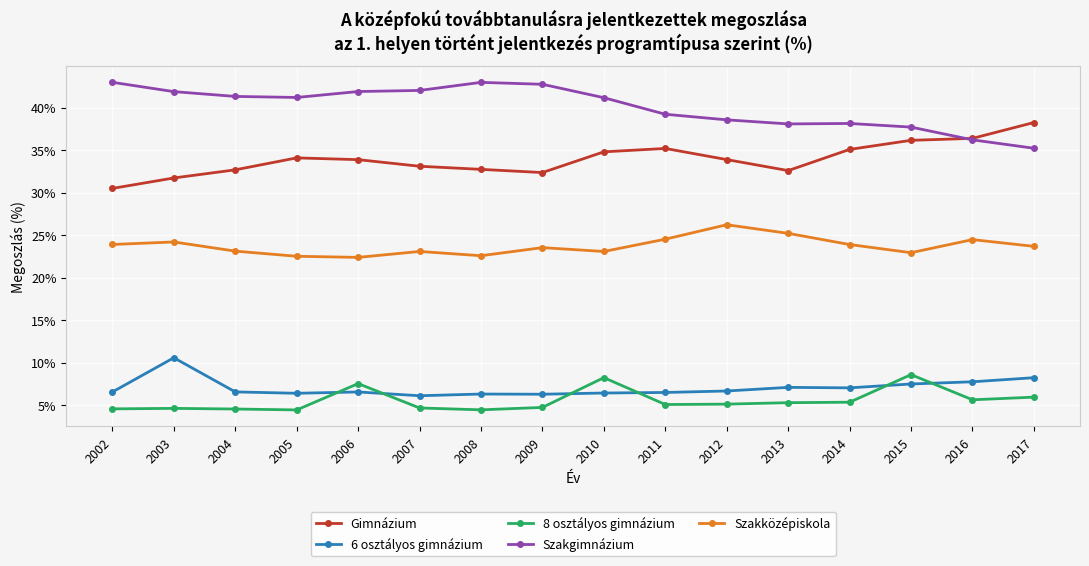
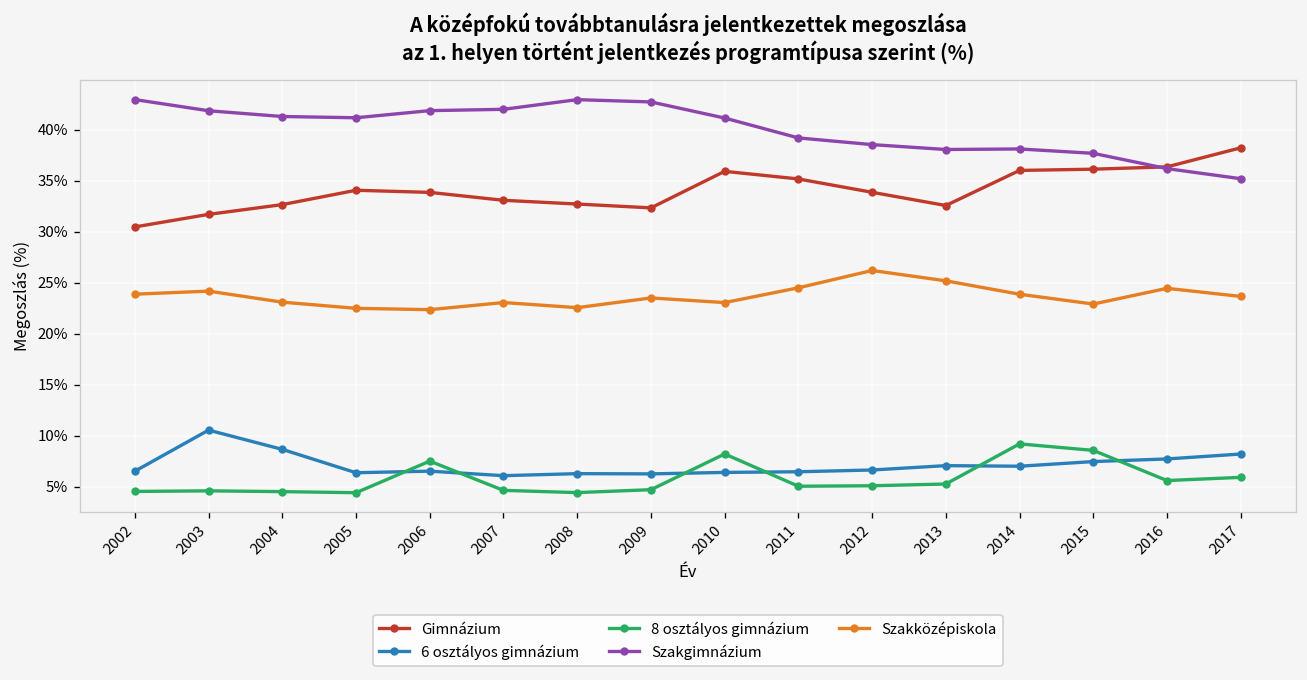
  {
    "Gimnázium": {
      "2002": "30%",
      "2003": "32%",
      "2004": "33%",
      "2005": "34%",
      "2006": "34%",
      "2007": "33%",
      "2008": "33%",
      "2009": "32%",
-     "2010": "35%",
+     "2010": "36%",
      "2011": "35%",
      "2012": "34%",
      "2013": "33%",
-     "2014": "35%",
+     "2014": "36%",
      "2015": "36%",
      "2017": "38%"
    },
    "6 osztályos gimnázium": {
      "2002": "7%",
      "2003": "11%",
-     "2004": "7%",
+     "2004": "9%",
      "2005": "6%",
      "2006": "7%",
      "2007": "6%",
      "2008": "6%",
      "2009": "6%",
      "2010": "6%",
      "2011": "6%",
      "2012": "7%",
      "2013": "7%",
      "2014": "7%",
      "2015": "7%",
      "2016": "8%",
      "2017": "8%"
    },
    "8 osztályos gimnázium": {
      "2002": "5%",
      "2003": "5%",
      "2004": "5%",
      "2005": "4%",
      "2006": "8%",
      "2007": "5%",
      "2008": "4%",
      "2009": "5%",
      "2010": "8%",
      "2011": "5%",
      "2012": "5%",
      "2013": "5%",
-     "2014": "5%",
+     "2014": "9%",
      "2015": "9%",
      "2016": "6%",
      "2017": "6%"
    },
    "Szakgimnázium": {
      "2002": "43%",
      "2003": "42%",
      "2004": "41%",
      "2005": "41%",
      "2006": "42%",
      "2007": "42%",
      "2008": "43%",
      "2009": "43%",
      "2010": "41%",
      "2011": "39%",
      "2012": "39%",
      "2013": "38%",
      "2014": "38%",
      "2015": "38%",
      "2017": "35%"
    },
    "Szakközépiskola": {
      "2002": "24%",
      "2003": "24%",
      "2004": "23%",
      "2005": "23%",
      "2006": "22%",
      "2007": "23%",
      "2008": "23%",
      "2009": "24%",
      "2010": "23%",
      "2011": "25%",
      "2012": "26%",
      "2013": "25%",
      "2014": "24%",
      "2015": "23%",
      "2016": "24%",
      "2017": "24%"
    }
  }
